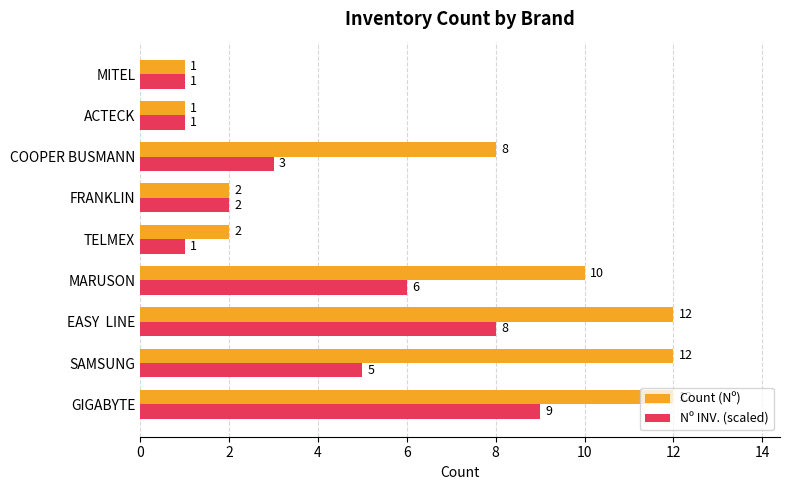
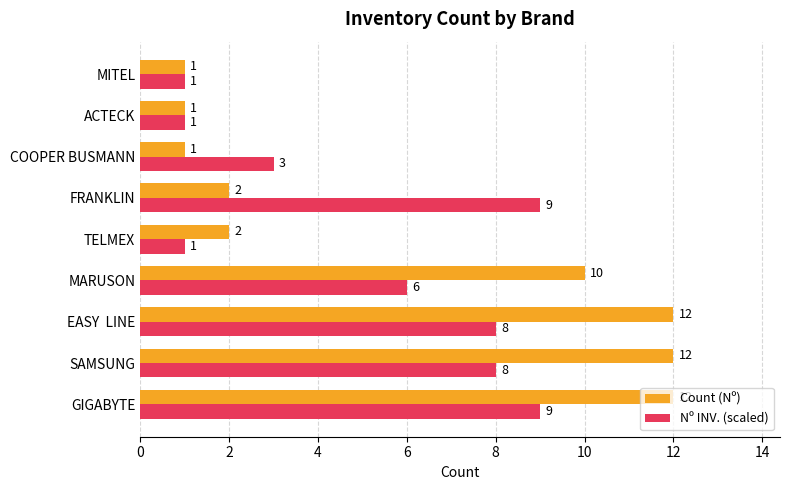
  {
    "Count (Nº)": {
      "MITEL": 1,
      "ACTECK": 1,
-     "COOPER BUSMANN": 8,
+     "COOPER BUSMANN": 1,
      "FRANKLIN": 2,
      "TELMEX": 2,
      "MARUSON": 10,
      "EASY LINE": 12,
      "SAMSUNG": 12
    },
    "Nº INV. (scaled)": {
      "MITEL": 1,
      "ACTECK": 1,
      "COOPER BUSMANN": 3,
-     "FRANKLIN": 2,
+     "FRANKLIN": 9,
      "TELMEX": 1,
      "MARUSON": 6,
      "EASY LINE": 8,
-     "SAMSUNG": 5,
+     "SAMSUNG": 8,
      "GIGABYTE": 9
    }
  }
